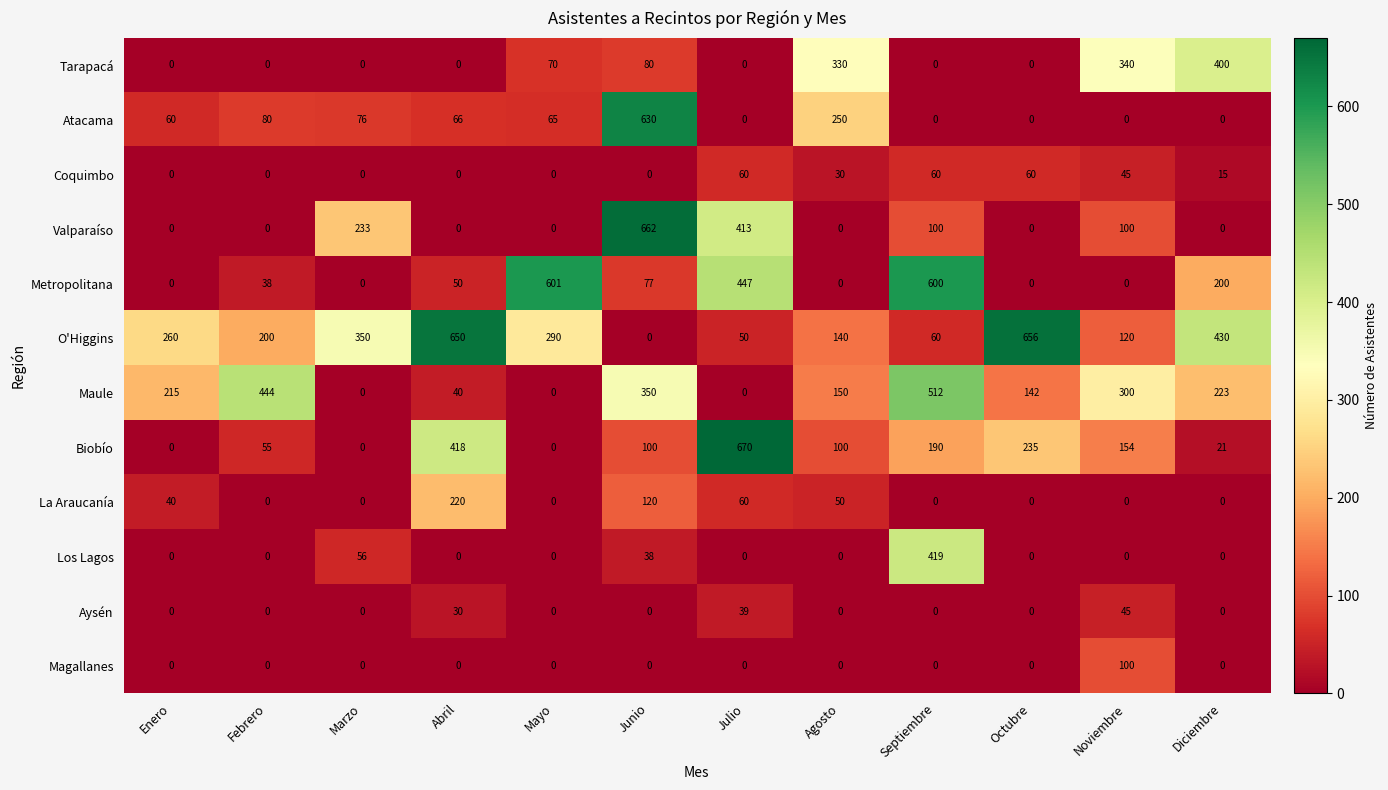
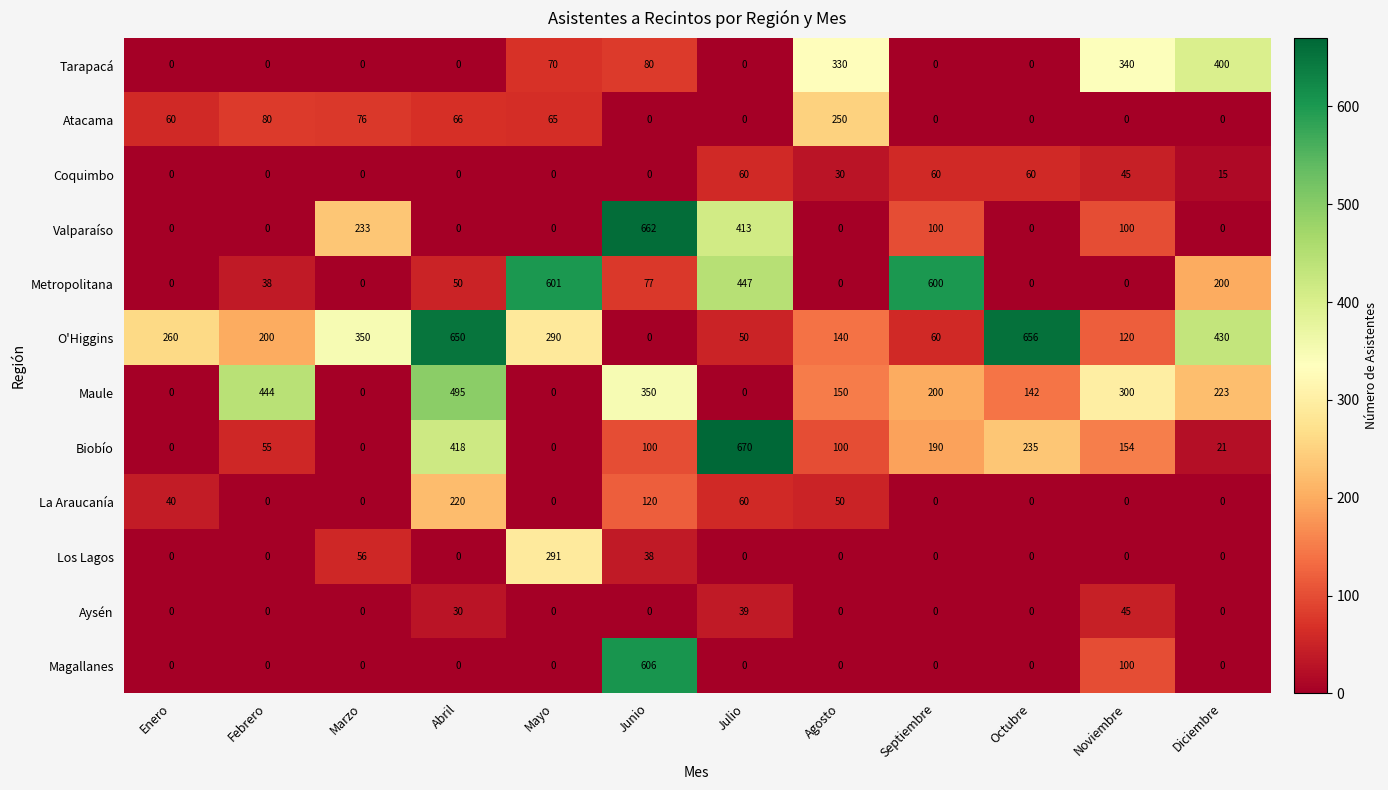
  {
    "Tarapacá": {
      "Enero": 0,
      "Febrero": 0,
      "Marzo": 0,
      "Abril": 0,
      "Mayo": 70,
      "Junio": 80,
      "Julio": 0,
      "Agosto": 330,
      "Septiembre": 0,
      "Octubre": 0,
      "Noviembre": 340,
      "Diciembre": 400
    },
    "Atacama": {
      "Enero": 60,
      "Febrero": 80,
      "Marzo": 76,
      "Abril": 66,
      "Mayo": 65,
-     "Junio": 630,
+     "Junio": 0,
      "Julio": 0,
      "Agosto": 250,
      "Septiembre": 0,
      "Octubre": 0,
      "Noviembre": 0,
      "Diciembre": 0
    },
    "Coquimbo": {
      "Enero": 0,
      "Febrero": 0,
      "Marzo": 0,
      "Abril": 0,
      "Mayo": 0,
      "Junio": 0,
      "Julio": 60,
      "Agosto": 30,
      "Septiembre": 60,
      "Octubre": 60,
      "Noviembre": 45,
      "Diciembre": 15
    },
    "Valparaíso": {
      "Enero": 0,
      "Febrero": 0,
      "Marzo": 233,
      "Abril": 0,
      "Mayo": 0,
      "Junio": 662,
      "Julio": 413,
      "Agosto": 0,
      "Septiembre": 100,
      "Octubre": 0,
      "Noviembre": 100,
      "Diciembre": 0
    },
    "Metropolitana": {
      "Enero": 0,
      "Febrero": 38,
      "Marzo": 0,
      "Abril": 50,
      "Mayo": 601,
      "Junio": 77,
      "Julio": 447,
      "Agosto": 0,
      "Septiembre": 600,
      "Octubre": 0,
      "Noviembre": 0,
      "Diciembre": 200
    },
    "O'Higgins": {
      "Enero": 260,
      "Febrero": 200,
      "Marzo": 350,
      "Abril": 650,
      "Mayo": 290,
      "Junio": 0,
      "Julio": 50,
      "Agosto": 140,
      "Septiembre": 60,
      "Octubre": 656,
      "Noviembre": 120,
      "Diciembre": 430
    },
    "Maule": {
-     "Enero": 215,
+     "Enero": 0,
      "Febrero": 444,
      "Marzo": 0,
-     "Abril": 40,
+     "Abril": 495,
      "Mayo": 0,
      "Junio": 350,
      "Julio": 0,
      "Agosto": 150,
-     "Septiembre": 512,
+     "Septiembre": 200,
      "Octubre": 142,
      "Noviembre": 300,
      "Diciembre": 223
    },
    "Biobío": {
      "Enero": 0,
      "Febrero": 55,
      "Marzo": 0,
      "Abril": 418,
      "Mayo": 0,
      "Junio": 100,
      "Julio": 670,
      "Agosto": 100,
      "Septiembre": 190,
      "Octubre": 235,
      "Noviembre": 154,
      "Diciembre": 21
    },
    "La Araucanía": {
      "Enero": 40,
      "Febrero": 0,
      "Marzo": 0,
      "Abril": 220,
      "Mayo": 0,
      "Junio": 120,
      "Julio": 60,
      "Agosto": 50,
      "Septiembre": 0,
      "Octubre": 0,
      "Noviembre": 0,
      "Diciembre": 0
    },
    "Los Lagos": {
      "Enero": 0,
      "Febrero": 0,
      "Marzo": 56,
      "Abril": 0,
-     "Mayo": 0,
+     "Mayo": 291,
      "Junio": 38,
      "Julio": 0,
      "Agosto": 0,
-     "Septiembre": 419,
+     "Septiembre": 0,
      "Octubre": 0,
      "Noviembre": 0,
      "Diciembre": 0
    },
    "Aysén": {
      "Enero": 0,
      "Febrero": 0,
      "Marzo": 0,
      "Abril": 30,
      "Mayo": 0,
      "Junio": 0,
      "Julio": 39,
      "Agosto": 0,
      "Septiembre": 0,
      "Octubre": 0,
      "Noviembre": 45,
      "Diciembre": 0
    },
    "Magallanes": {
      "Enero": 0,
      "Febrero": 0,
      "Marzo": 0,
      "Abril": 0,
      "Mayo": 0,
-     "Junio": 0,
+     "Junio": 606,
      "Julio": 0,
      "Agosto": 0,
      "Septiembre": 0,
      "Octubre": 0,
      "Noviembre": 100,
      "Diciembre": 0
    }
  }
